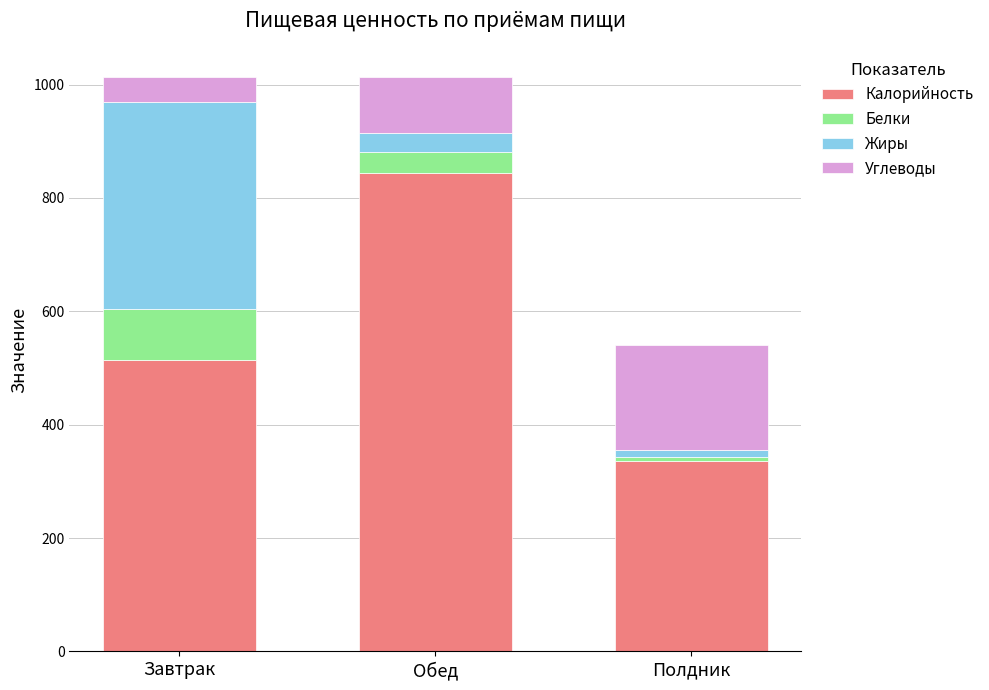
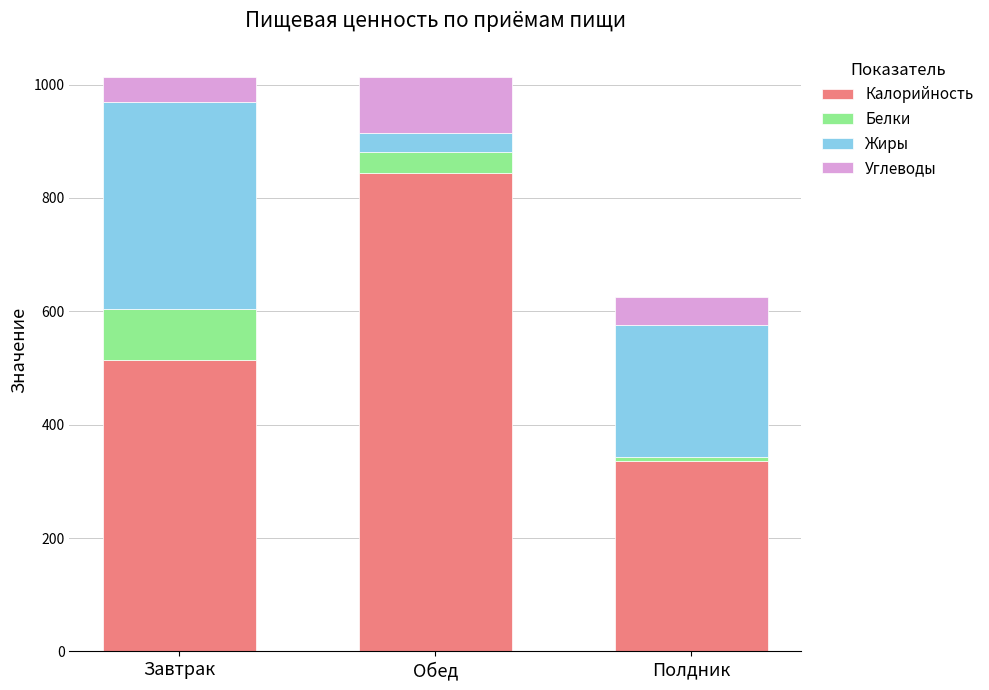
  {
    "Калорийность": {
      "Завтрак": 510,
      "Обед": 840,
      "Полдник": 340
    },
    "Белки": {
      "Завтрак": 90,
      "Обед": 40,
      "Полдник": 10
    },
    "Жиры": {
      "Завтрак": 370,
      "Обед": 30,
-     "Полдник": 10
+     "Полдник": 230
    },
    "Углеводы": {
      "Завтрак": 40,
      "Обед": 100,
-     "Полдник": 190
+     "Полдник": 50
    }
  }
